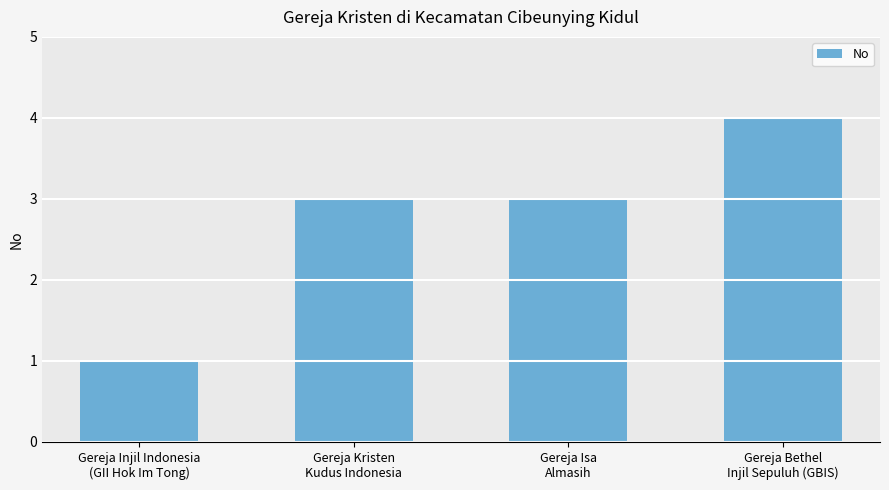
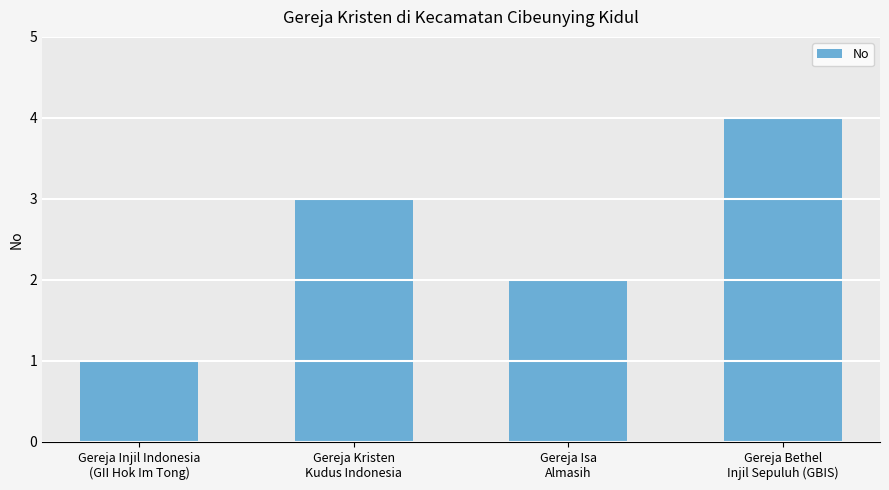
  {
    "Gereja Injil Indonesia (GII Hok Im Tong)": 1,
    "Gereja Kristen Kudus Indonesia": 3,
-   "Gereja Isa Almasih": 3,
+   "Gereja Isa Almasih": 2,
    "Gereja Bethel Injil Sepuluh (GBIS)": 4
  }
